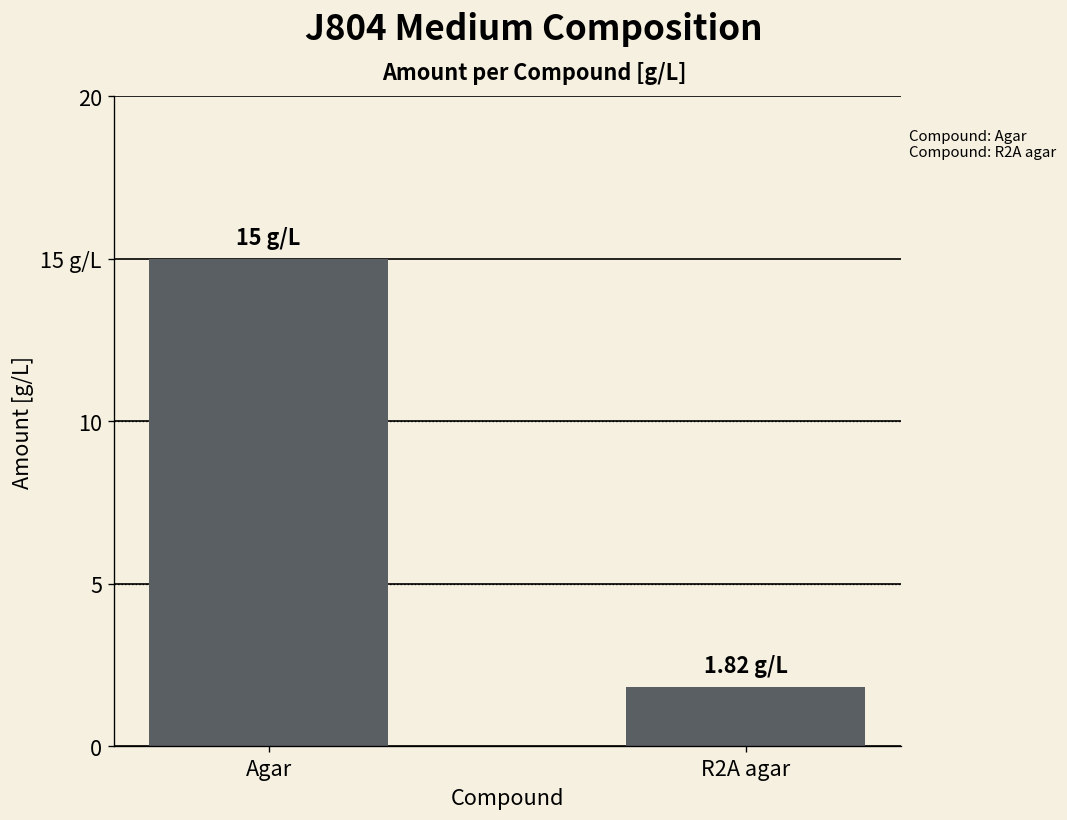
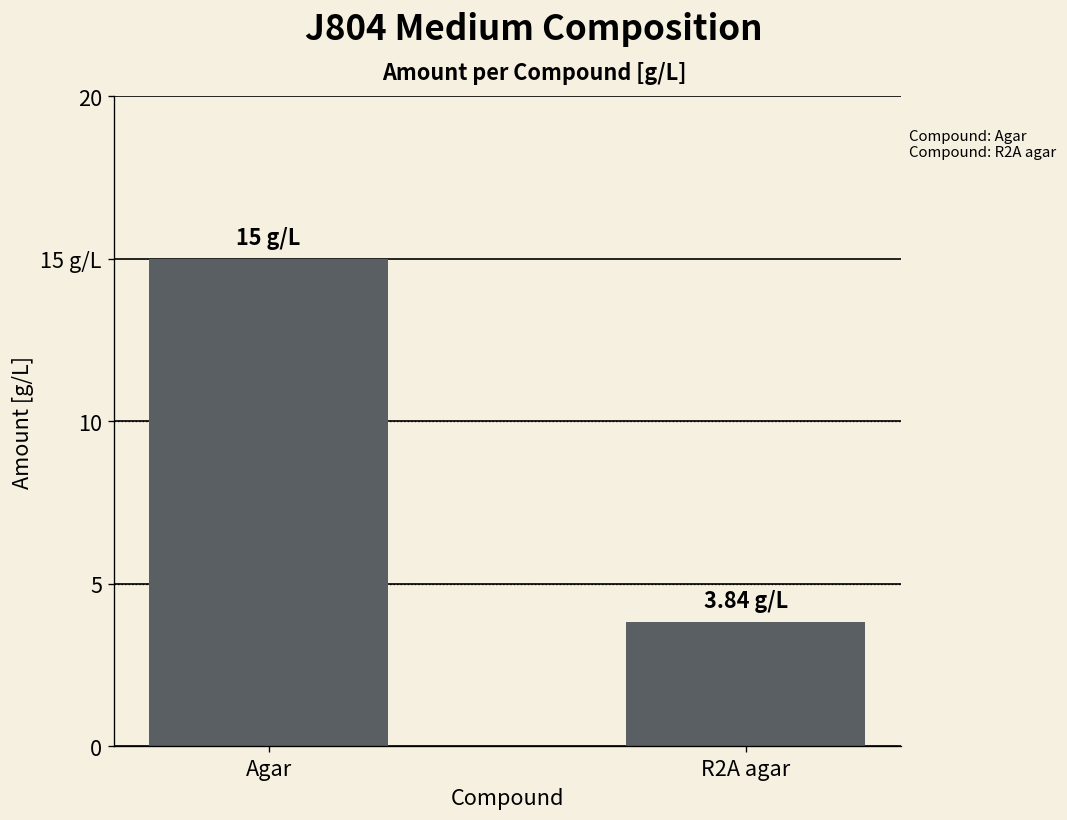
  {
    "Agar": 15,
-   "R2A agar": 1.82
+   "R2A agar": 3.84
  }
